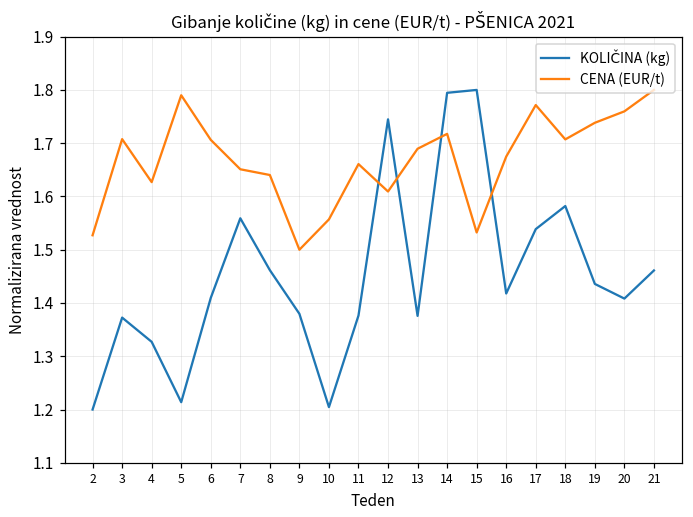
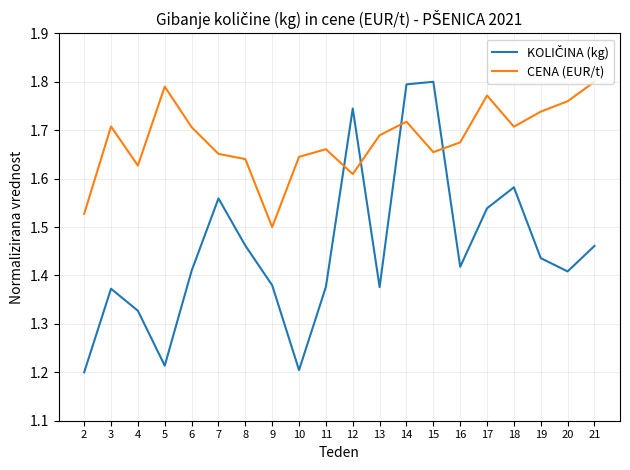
  {
    "KOLIČINA (kg)": {
      "2": 1.20,
      "3": 1.37,
      "4": 1.33,
      "5": 1.21,
      "6": 1.41,
      "7": 1.56,
      "8": 1.46,
      "9": 1.38,
      "10": 1.20,
      "11": 1.38,
      "12": 1.74,
      "13": 1.38,
      "14": 1.79,
      "15": 1.80,
      "16": 1.42,
      "17": 1.54,
      "18": 1.58,
      "19": 1.44,
      "20": 1.41,
      "21": 1.46
    },
    "CENA (EUR/t)": {
      "2": 1.53,
      "3": 1.71,
      "4": 1.63,
      "5": 1.79,
      "6": 1.71,
      "7": 1.65,
      "8": 1.64,
      "9": 1.50,
-     "10": 1.56,
+     "10": 1.64,
      "11": 1.66,
      "12": 1.61,
      "13": 1.69,
      "14": 1.72,
-     "15": 1.53,
+     "15": 1.65,
      "16": 1.67,
      "17": 1.77,
      "18": 1.71,
      "19": 1.74,
      "20": 1.76
    }
  }
